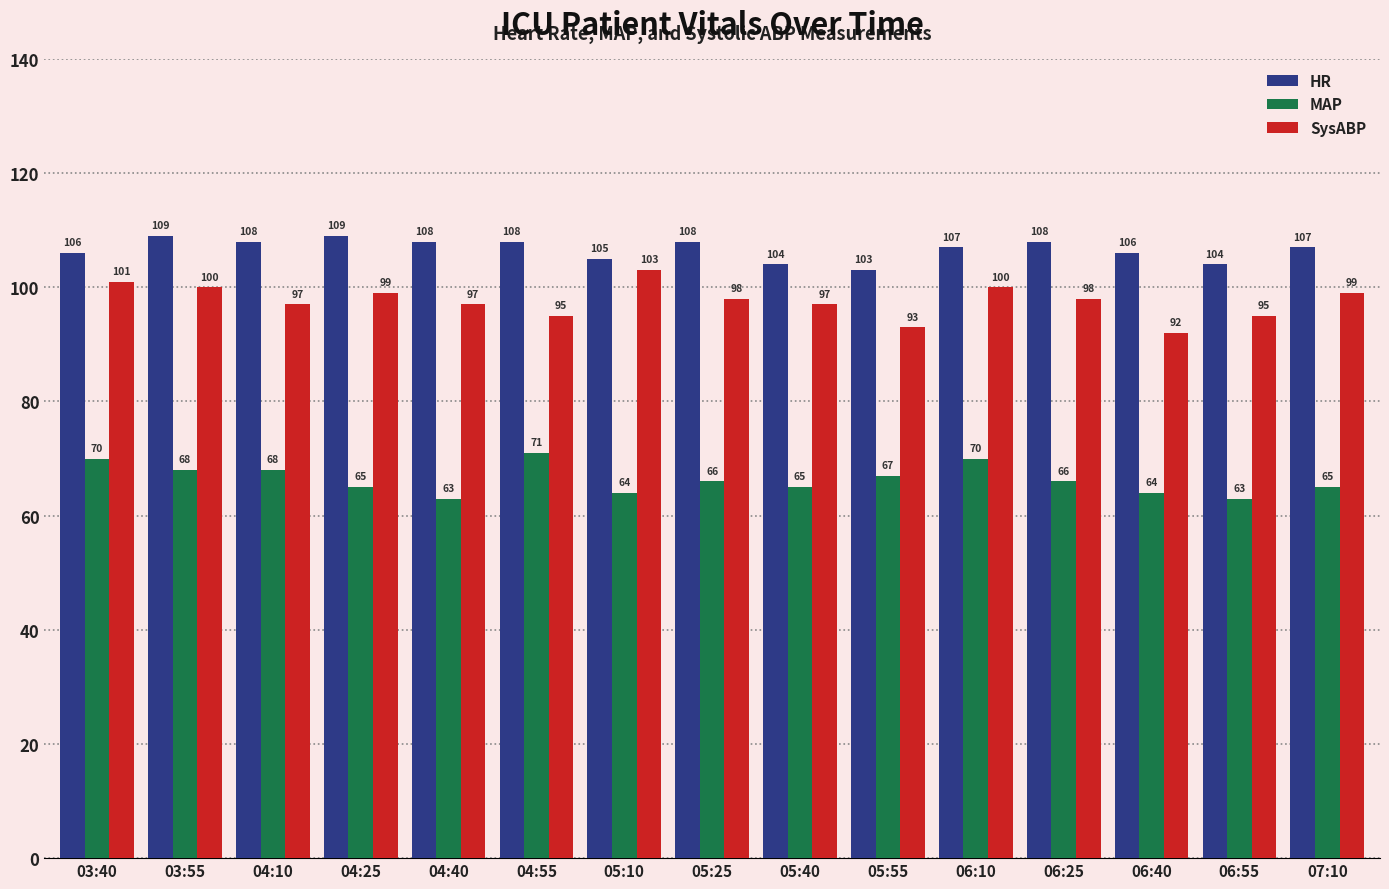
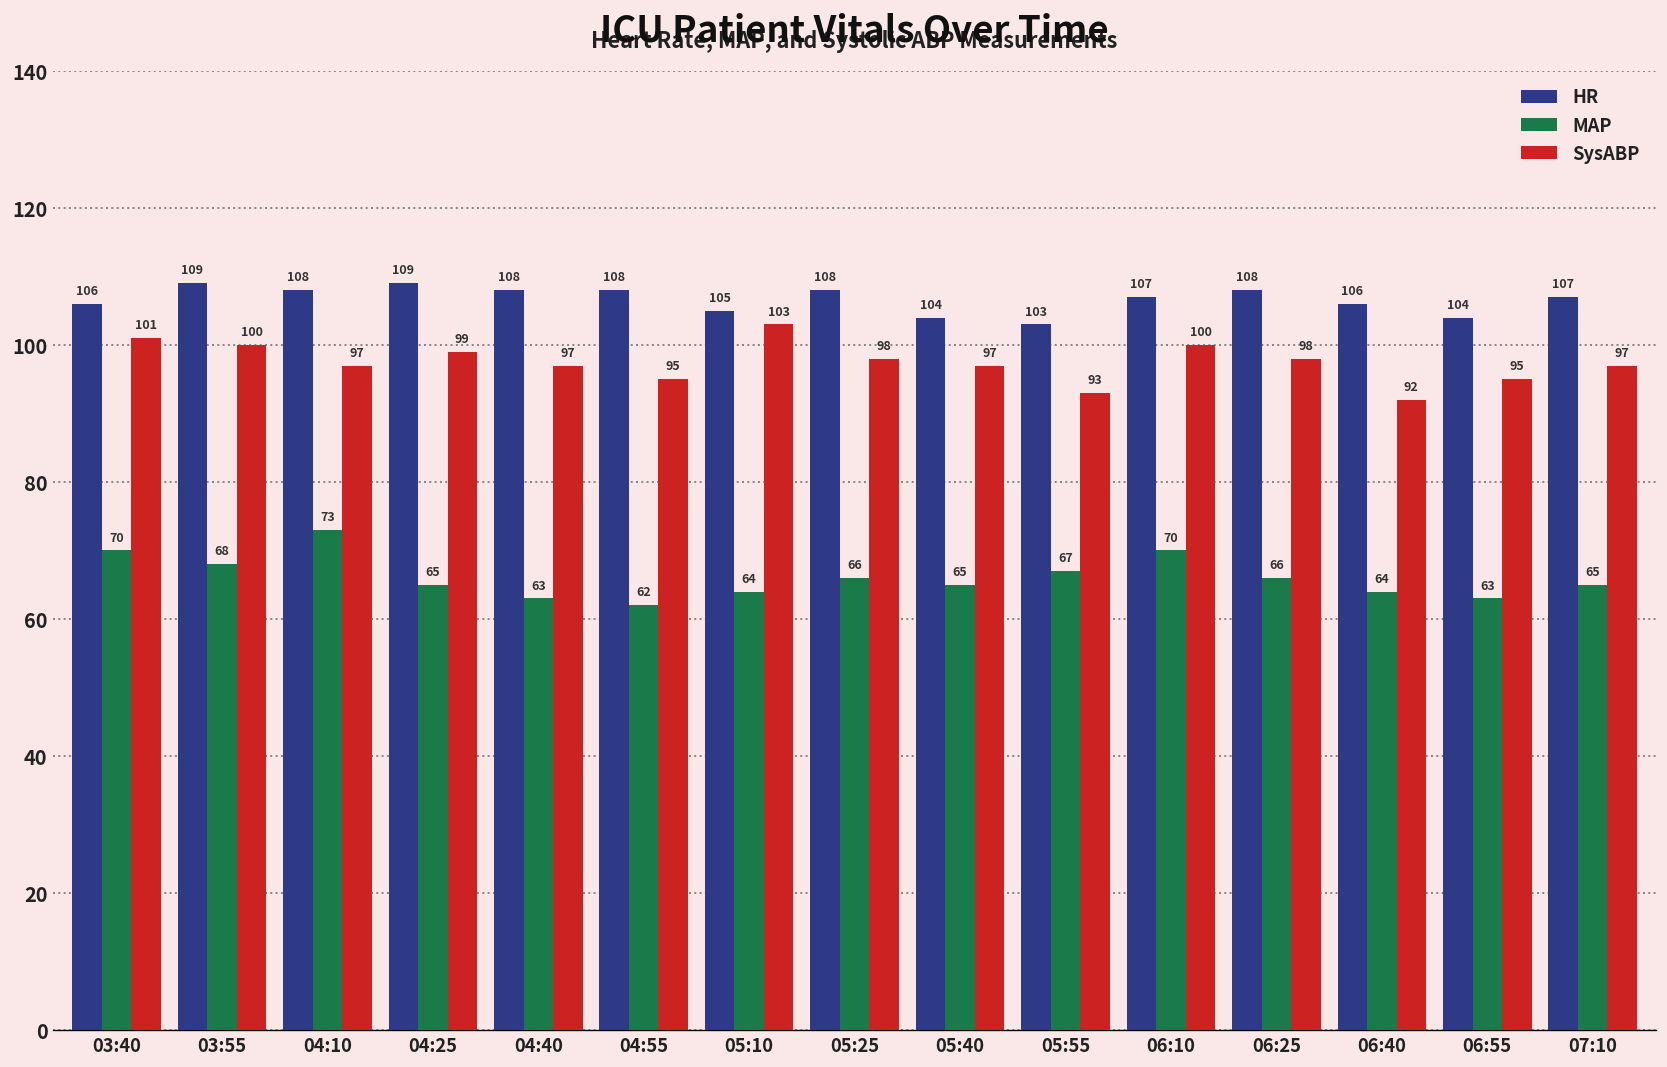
  {
    "HR": {
      "03:40": 106,
      "03:55": 109,
      "04:10": 108,
      "04:25": 109,
      "04:40": 108,
      "04:55": 108,
      "05:10": 105,
      "05:25": 108,
      "05:40": 104,
      "05:55": 103,
      "06:10": 107,
      "06:25": 108,
      "06:40": 106,
      "06:55": 104,
      "07:10": 107
    },
    "MAP": {
      "03:40": 70,
      "03:55": 68,
-     "04:10": 68,
+     "04:10": 73,
      "04:25": 65,
      "04:40": 63,
-     "04:55": 71,
+     "04:55": 62,
      "05:10": 64,
      "05:25": 66,
      "05:40": 65,
      "05:55": 67,
      "06:10": 70,
      "06:25": 66,
      "06:40": 64,
      "06:55": 63,
      "07:10": 65
    },
    "SysABP": {
      "03:40": 101,
      "03:55": 100,
      "04:10": 97,
      "04:25": 99,
      "04:40": 97,
      "04:55": 95,
      "05:10": 103,
      "05:25": 98,
      "05:40": 97,
      "05:55": 93,
      "06:10": 100,
      "06:25": 98,
      "06:40": 92,
      "06:55": 95,
-     "07:10": 99
+     "07:10": 97
    }
  }
